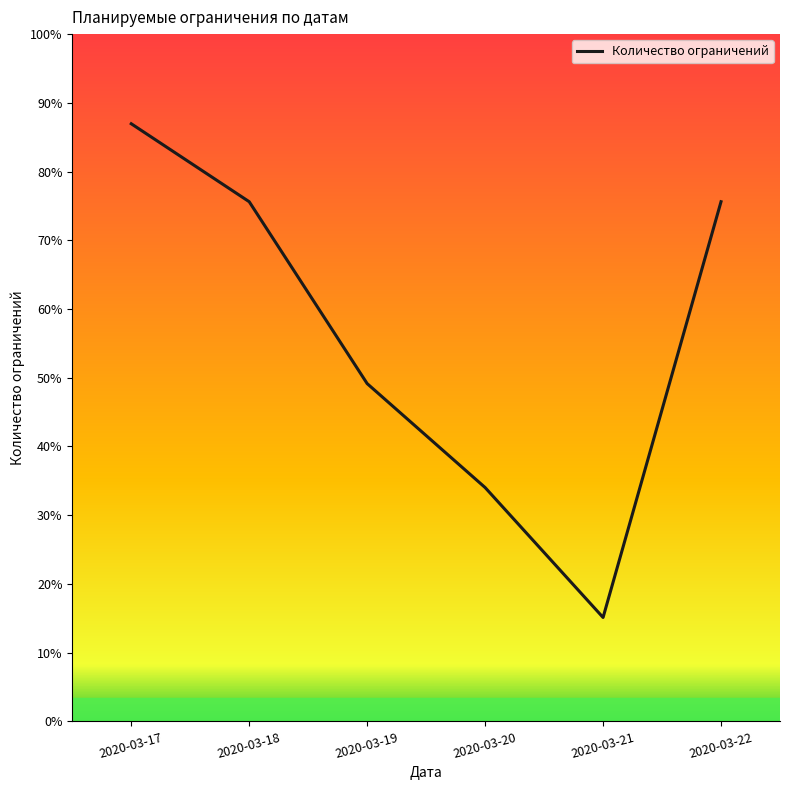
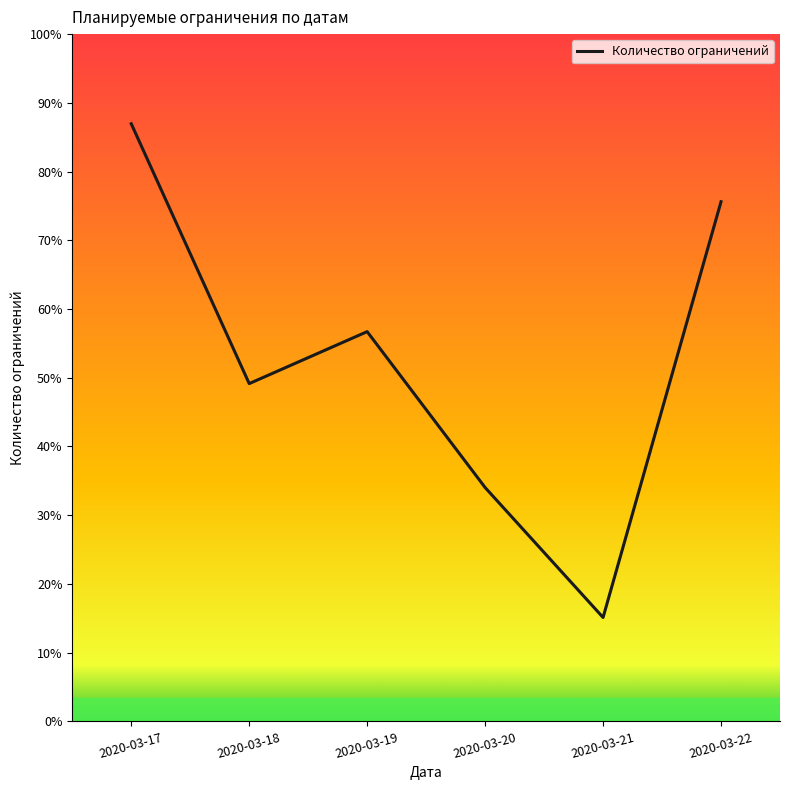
  {
    "2020-03-17": "87%",
-   "2020-03-18": "76%",
-   "2020-03-19": "49%",
+   "2020-03-18": "49%",
+   "2020-03-19": "57%",
    "2020-03-20": "34%",
    "2020-03-21": "15%",
    "2020-03-22": "76%"
  }
